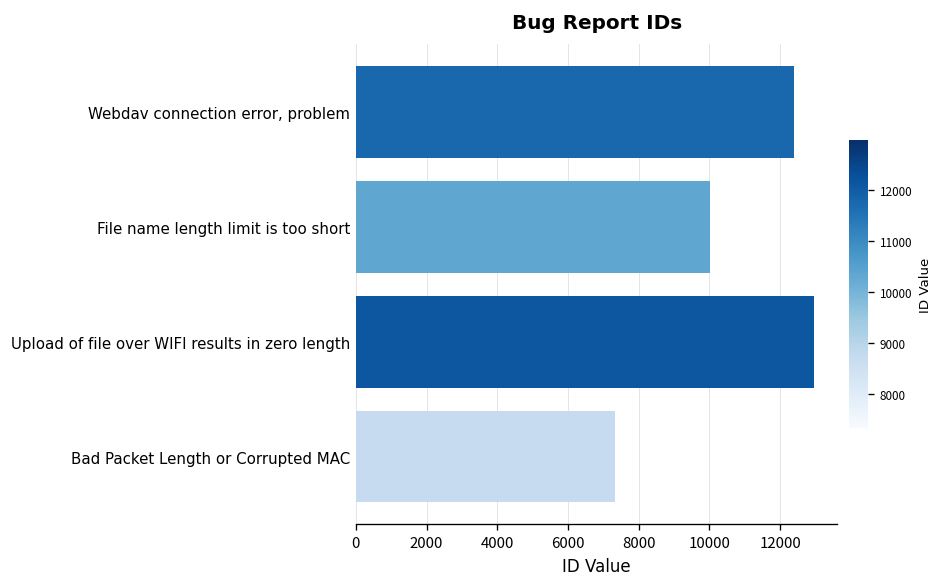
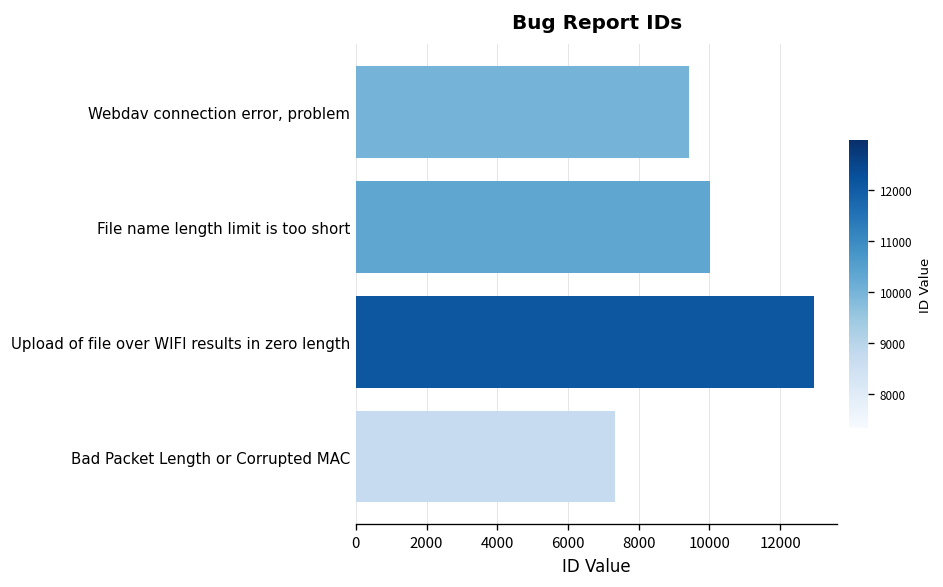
  {
-   "Webdav connection error, problem": 12400,
+   "Webdav connection error, problem": 9400,
    "File name length limit is too short": 10000,
    "Upload of file over WIFI results in zero length": 13000,
    "Bad Packet Length or Corrupted MAC": 7300
  }
